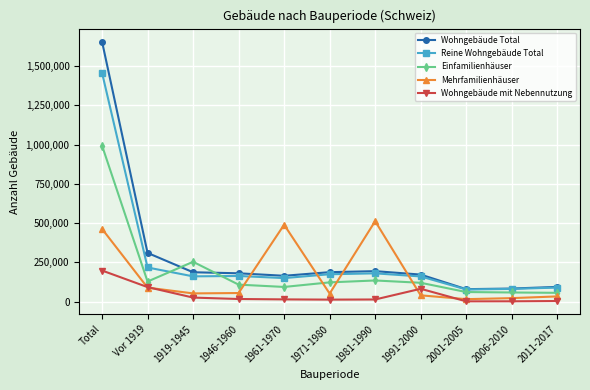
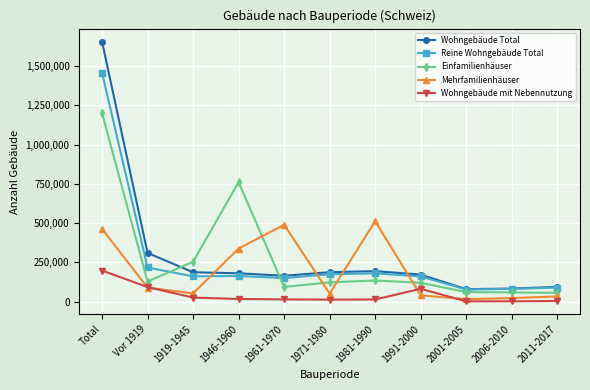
  {
    "Wohngebäude Total": {
      "Total": "1,660,000",
      "Vor 1919": "310,000",
      "1919-1945": "190,000",
      "1946-1960": "180,000"
    },
    "Reine Wohngebäude Total": {
      "Total": "1,460,000",
      "Vor 1919": "220,000",
      "1919-1945": "160,000",
      "1946-1960": "160,000"
    },
    "Einfamilienhäuser": {
-     "Total": "990,000",
+     "Total": "1,200,000",
      "Vor 1919": "130,000",
      "1919-1945": "250,000",
-     "1946-1960": "110,000",
+     "1946-1960": "760,000",
      "1961-1970": "90,000",
      "1971-1980": "120,000",
      "1981-1990": "140,000",
      "1991-2000": "120,000",
      "2006-2010": "60,000",
      "2011-2017": "60,000"
    },
    "Mehrfamilienhäuser": {
      "Total": "460,000",
      "1919-1945": "50,000",
-     "1946-1960": "60,000",
+     "1946-1960": "340,000",
      "1961-1970": "490,000",
      "1971-1980": "50,000",
      "1981-1990": "510,000",
      "1991-2000": "40,000",
      "2006-2010": "20,000",
      "2011-2017": "30,000"
    },
    "Wohngebäude mit Nebennutzung": {
      "Total": "200,000",
      "1919-1945": "30,000",
      "1946-1960": "20,000",
      "1961-1970": "10,000",
      "1971-1980": "10,000",
      "1981-1990": "10,000",
      "1991-2000": "80,000",
      "2006-2010": "0",
      "2011-2017": "0"
    }
  }
